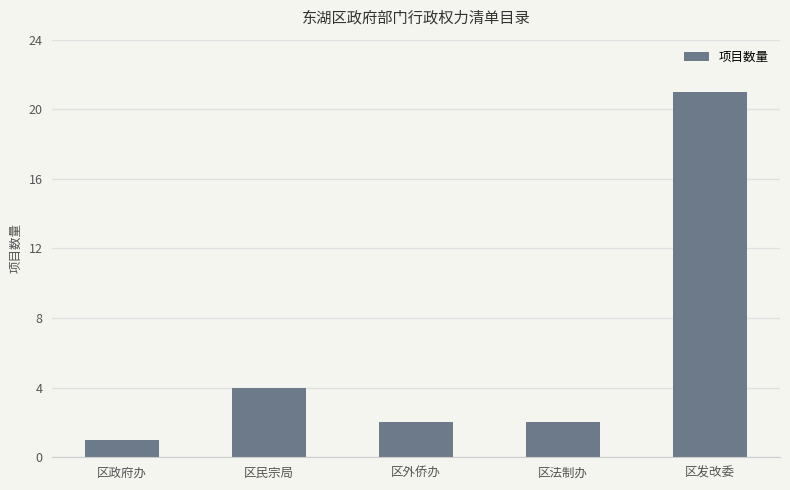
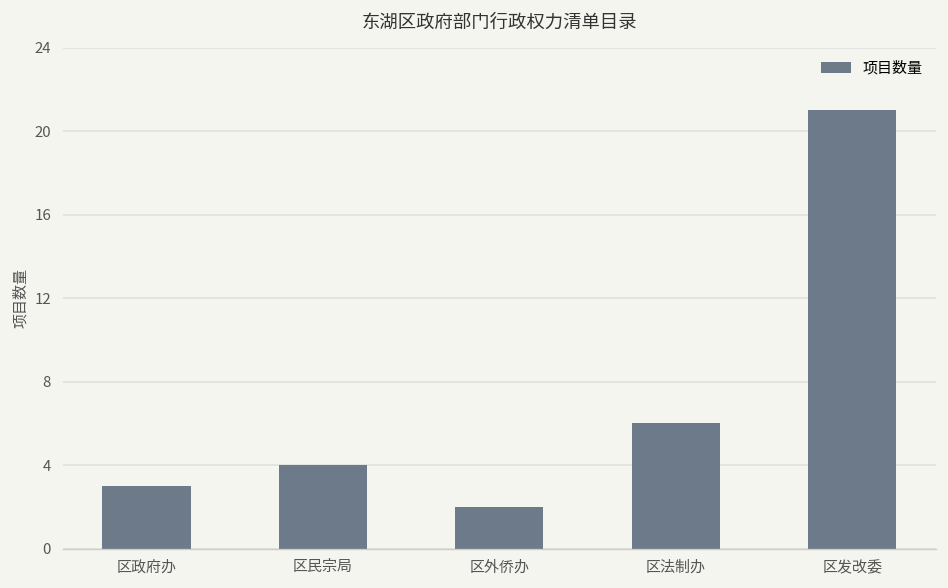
  {
-   "区政府办": 1,
+   "区政府办": 3,
    "区民宗局": 4,
    "区外侨办": 2,
-   "区法制办": 2,
+   "区法制办": 6,
    "区发改委": 21
  }
